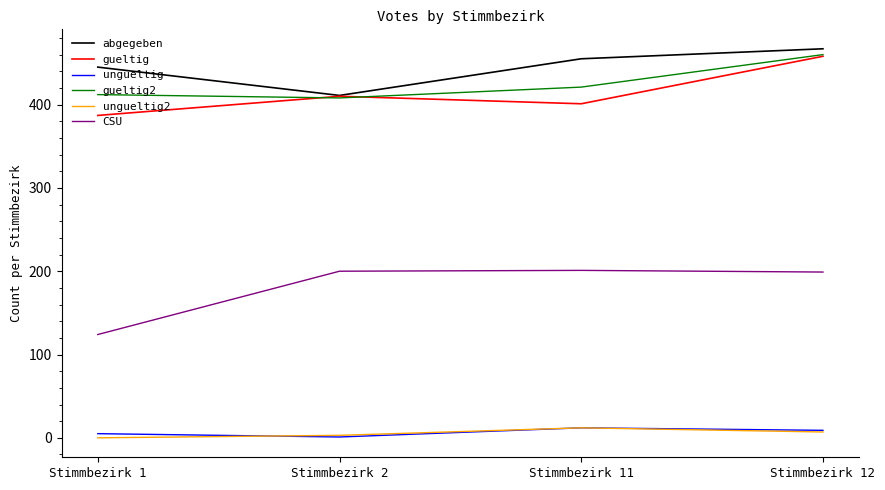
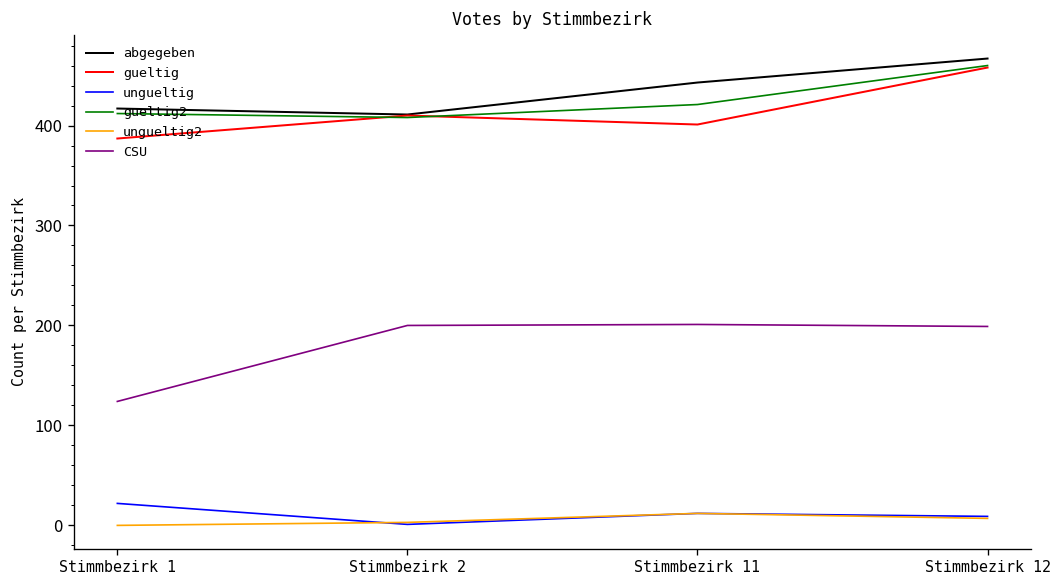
  {
    "abgegeben": {
-     "Stimmbezirk 1": 450,
-     "Stimmbezirk 11": 460,
+     "Stimmbezirk 1": 420,
+     "Stimmbezirk 11": 440,
      "Stimmbezirk 12": 470
    },
    "gueltig": {
      "Stimmbezirk 1": 390,
      "Stimmbezirk 11": 400
    },
    "ungueltig": {
-     "Stimmbezirk 1": 10
+     "Stimmbezirk 1": 20
    },
    "gueltig2": {
      "Stimmbezirk 1": 410,
      "Stimmbezirk 11": 420
    },
    "ungueltig2": {
      "Stimmbezirk 1": 0
    },
    "CSU": {
      "Stimmbezirk 1": 120,
      "Stimmbezirk 2": 200,
      "Stimmbezirk 11": 200,
      "Stimmbezirk 12": 200
    }
  }
